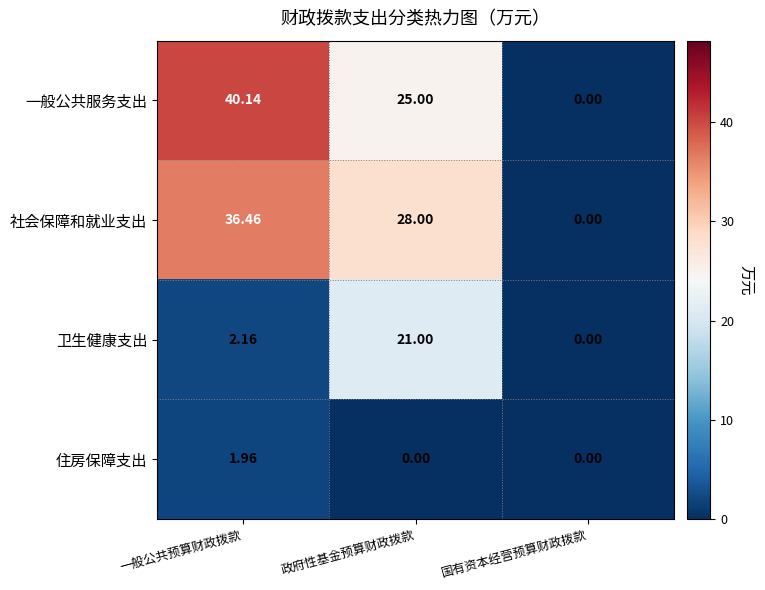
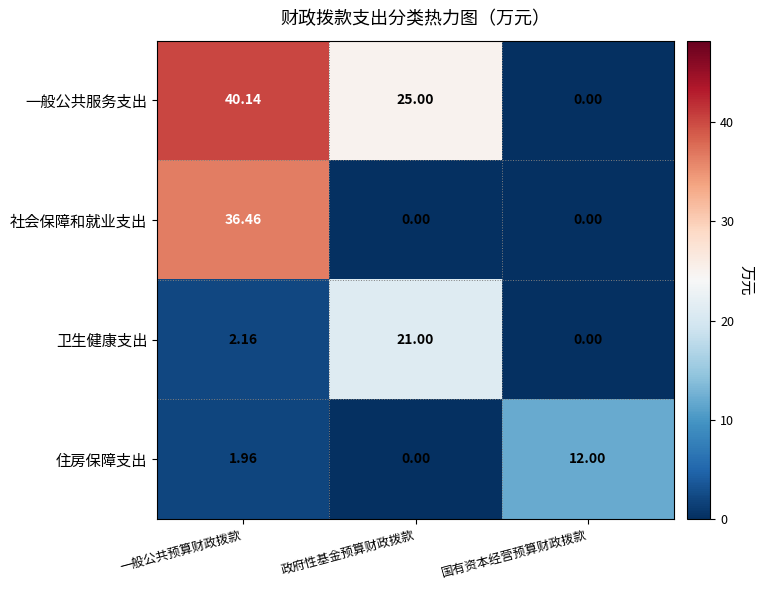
  {
    "一般公共服务支出": {
      "一般公共预算财政拨款": 40.14,
      "政府性基金预算财政拨款": 25.00,
      "国有资本经营预算财政拨款": 0.00
    },
    "社会保障和就业支出": {
      "一般公共预算财政拨款": 36.46,
-     "政府性基金预算财政拨款": 28.00,
+     "政府性基金预算财政拨款": 0.00,
      "国有资本经营预算财政拨款": 0.00
    },
    "卫生健康支出": {
      "一般公共预算财政拨款": 2.16,
      "政府性基金预算财政拨款": 21.00,
      "国有资本经营预算财政拨款": 0.00
    },
    "住房保障支出": {
      "一般公共预算财政拨款": 1.96,
      "政府性基金预算财政拨款": 0.00,
-     "国有资本经营预算财政拨款": 0.00
+     "国有资本经营预算财政拨款": 12.00
    }
  }
